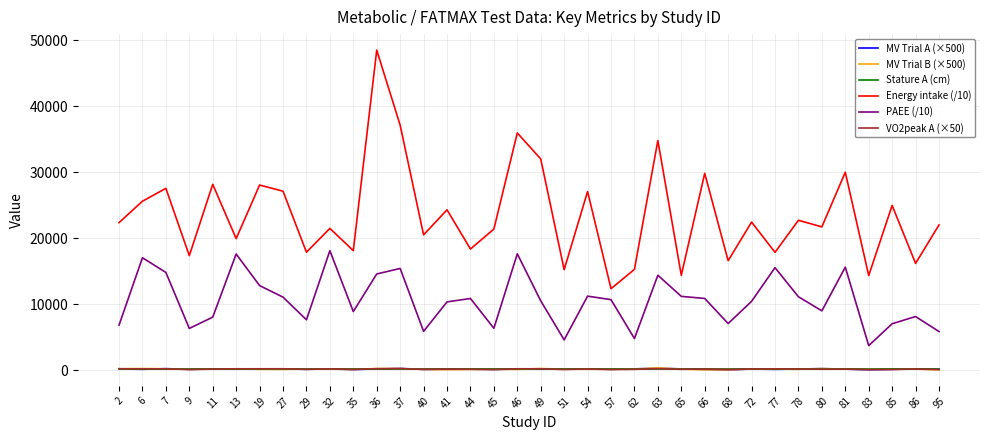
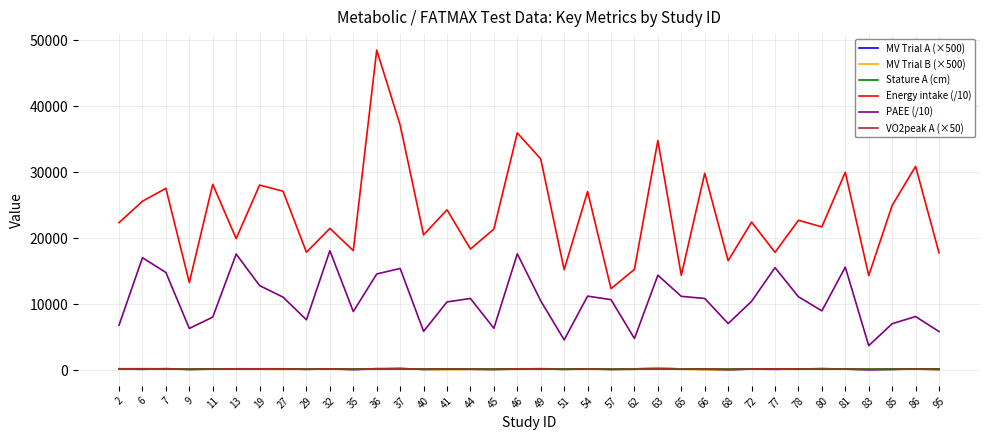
  {
    "Energy intake (/10)": {
      "2": 22000,
      "6": 26000,
      "7": 28000,
-     "9": 17000,
+     "9": 13000,
      "11": 28000,
      "13": 20000,
      "19": 28000,
      "27": 27000,
      "29": 18000,
      "32": 21000,
      "35": 18000,
      "36": 49000,
      "37": 37000,
      "40": 21000,
      "41": 24000,
      "44": 18000,
      "45": 21000,
      "46": 36000,
      "49": 32000,
      "51": 15000,
      "54": 27000,
      "57": 12000,
      "62": 15000,
      "63": 35000,
      "65": 14000,
      "66": 30000,
      "68": 17000,
      "72": 22000,
      "77": 18000,
      "78": 23000,
      "80": 22000,
      "81": 30000,
      "83": 14000,
      "85": 25000,
-     "86": 16000,
-     "95": 22000
+     "86": 31000,
+     "95": 18000
    },
    "PAEE (/10)": {
      "2": 7000,
      "6": 17000,
      "7": 15000,
      "9": 6000,
      "11": 8000,
      "13": 18000,
      "19": 13000,
      "27": 11000,
      "29": 8000,
      "32": 18000,
      "35": 9000,
      "36": 15000,
      "37": 15000,
      "40": 6000,
      "41": 10000,
      "44": 11000,
      "45": 6000,
      "46": 18000,
      "49": 11000,
      "51": 5000,
      "54": 11000,
      "57": 11000,
      "62": 5000,
      "63": 14000,
      "65": 11000,
      "66": 11000,
      "68": 7000,
      "72": 10000,
      "77": 16000,
      "78": 11000,
      "80": 9000,
      "81": 16000,
      "83": 4000,
      "85": 7000,
      "86": 8000,
      "95": 6000
    }
  }
